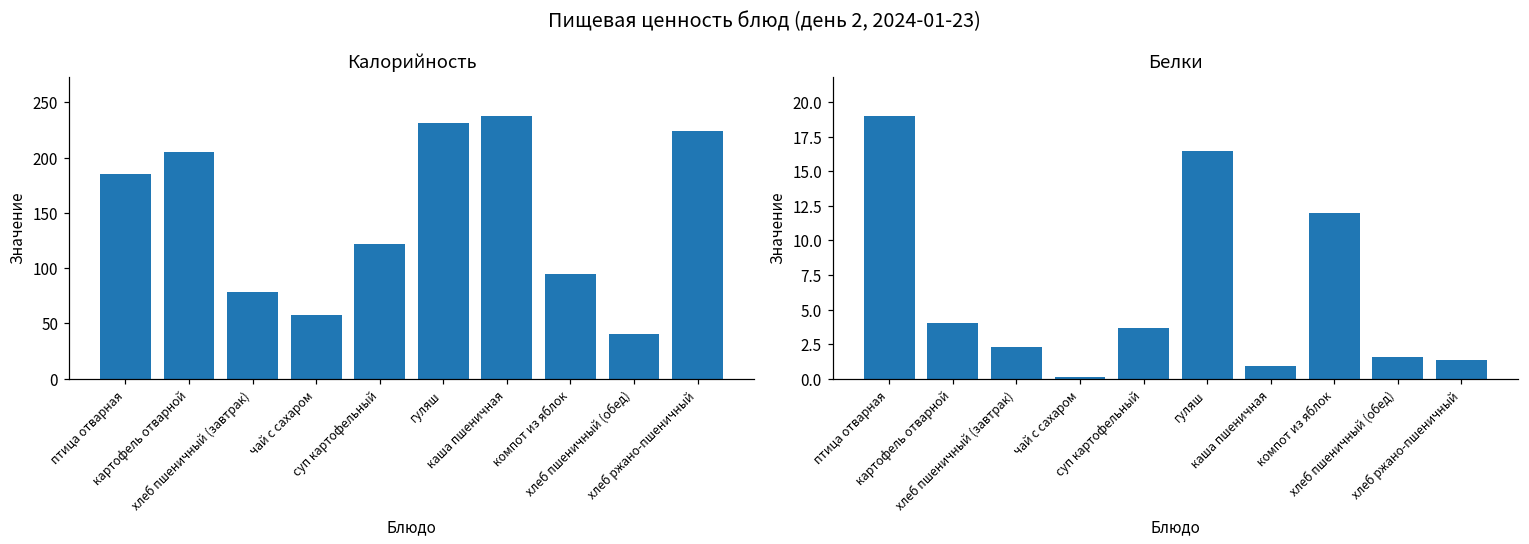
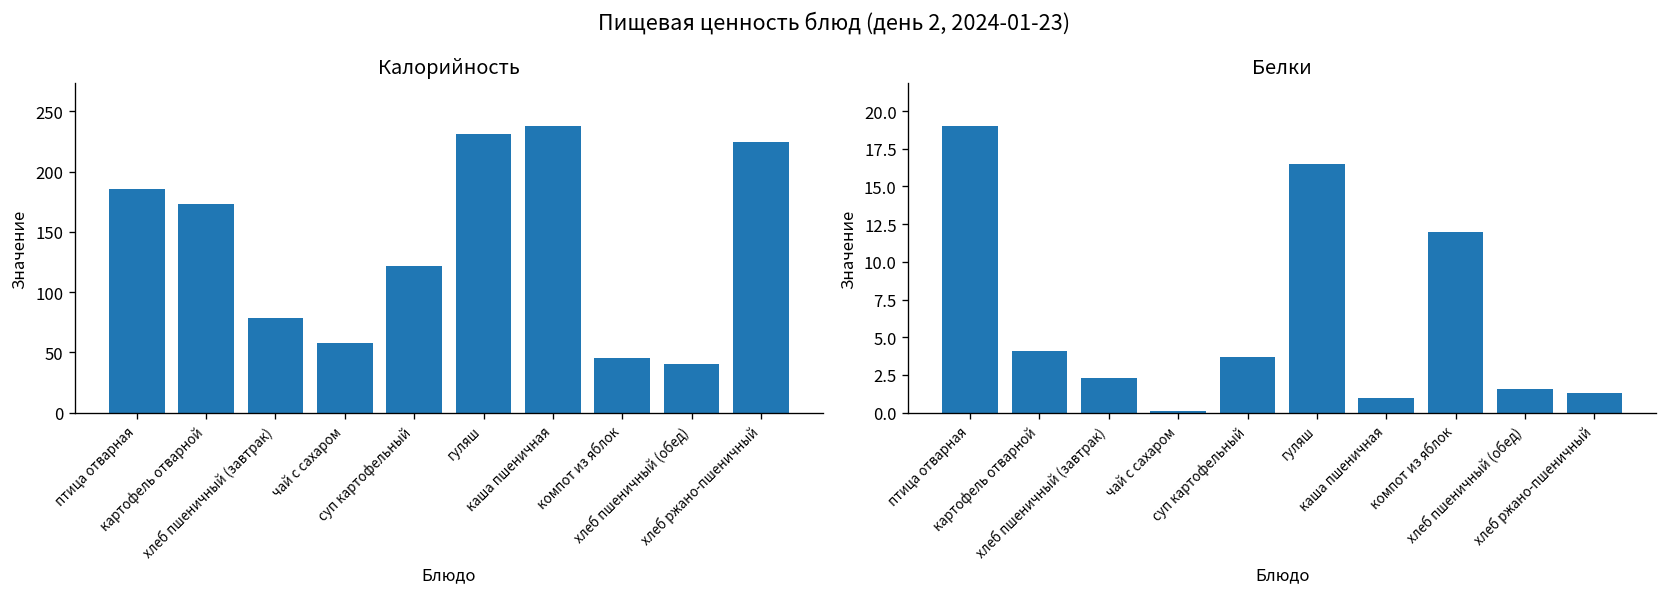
  {
    "Калорийность": {
      "птица отварная": 186,
-     "картофель отварной": 205,
+     "картофель отварной": 173,
      "хлеб пшеничный (завтрак)": 79,
      "чай с сахаром": 58,
      "суп картофельный": 122,
      "гуляш": 232,
      "каша пшеничная": 238,
-     "компот из яблок": 95,
+     "компот из яблок": 45,
      "хлеб пшеничный (обед)": 41,
      "хлеб ржано-пшеничный": 224
    },
    "Белки": {
      "птица отварная": 19.0,
      "картофель отварной": 4.1,
      "хлеб пшеничный (завтрак)": 2.3,
      "суп картофельный": 3.7,
      "гуляш": 16.5,
      "каша пшеничная": 1.0,
      "компот из яблок": 12.0,
      "хлеб пшеничный (обед)": 1.5,
      "хлеб ржано-пшеничный": 1.3
    }
  }
